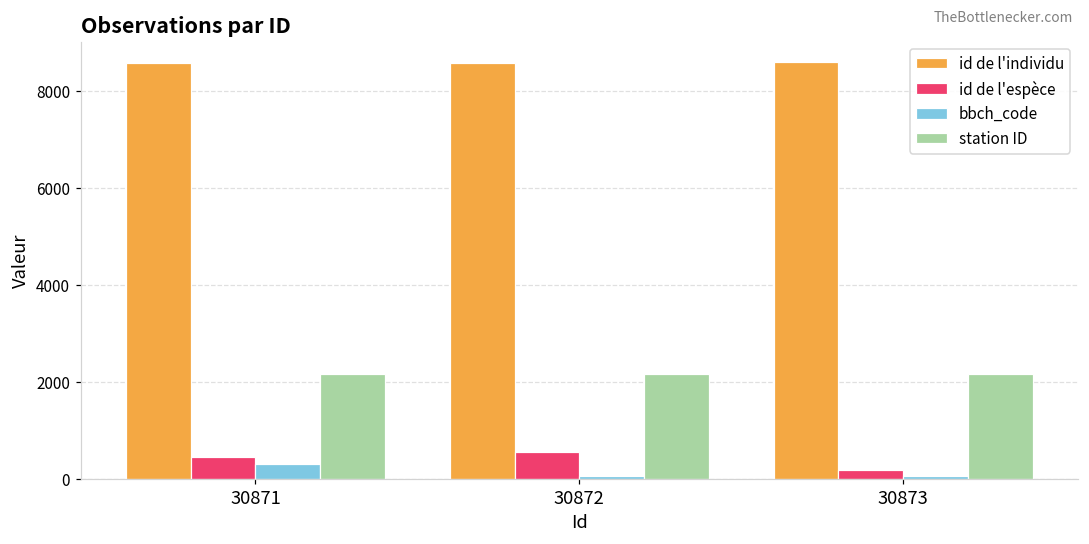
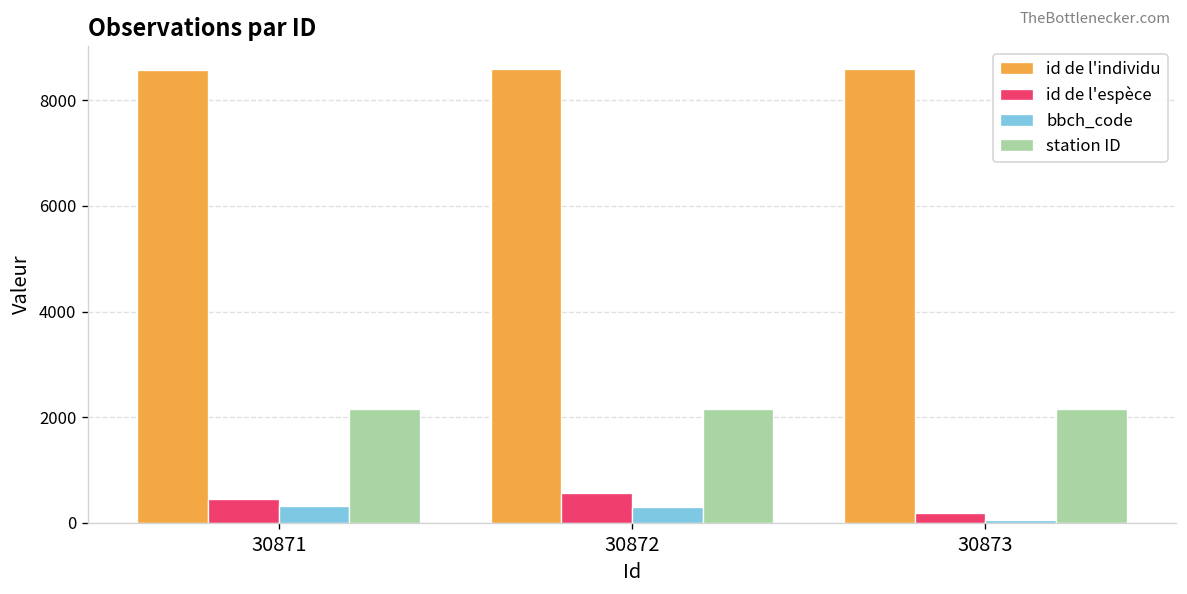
  {
    "id de l'individu": {
      "30871": 8600,
      "30872": 8600,
      "30873": 8600
    },
    "id de l'espèce": {
      "30871": 500,
      "30872": 600,
      "30873": 200
    },
    "bbch_code": {
      "30871": 300,
-     "30872": 100,
+     "30872": 300,
      "30873": 100
    },
    "station ID": {
      "30871": 2200,
      "30872": 2200,
      "30873": 2200
    }
  }
